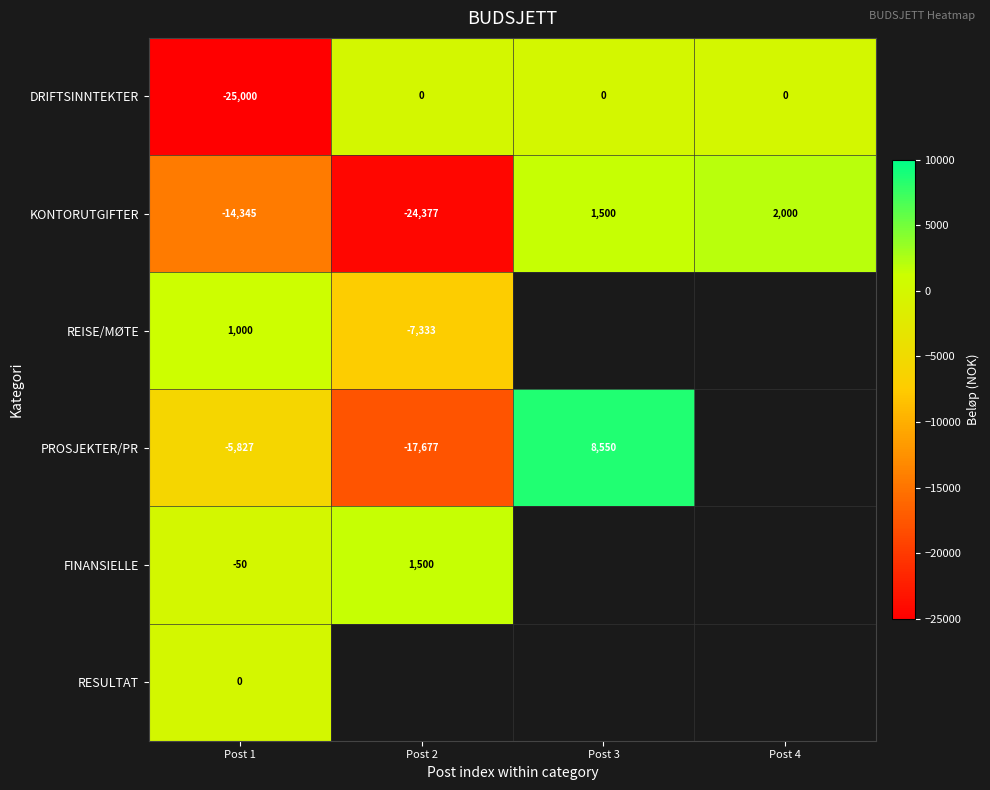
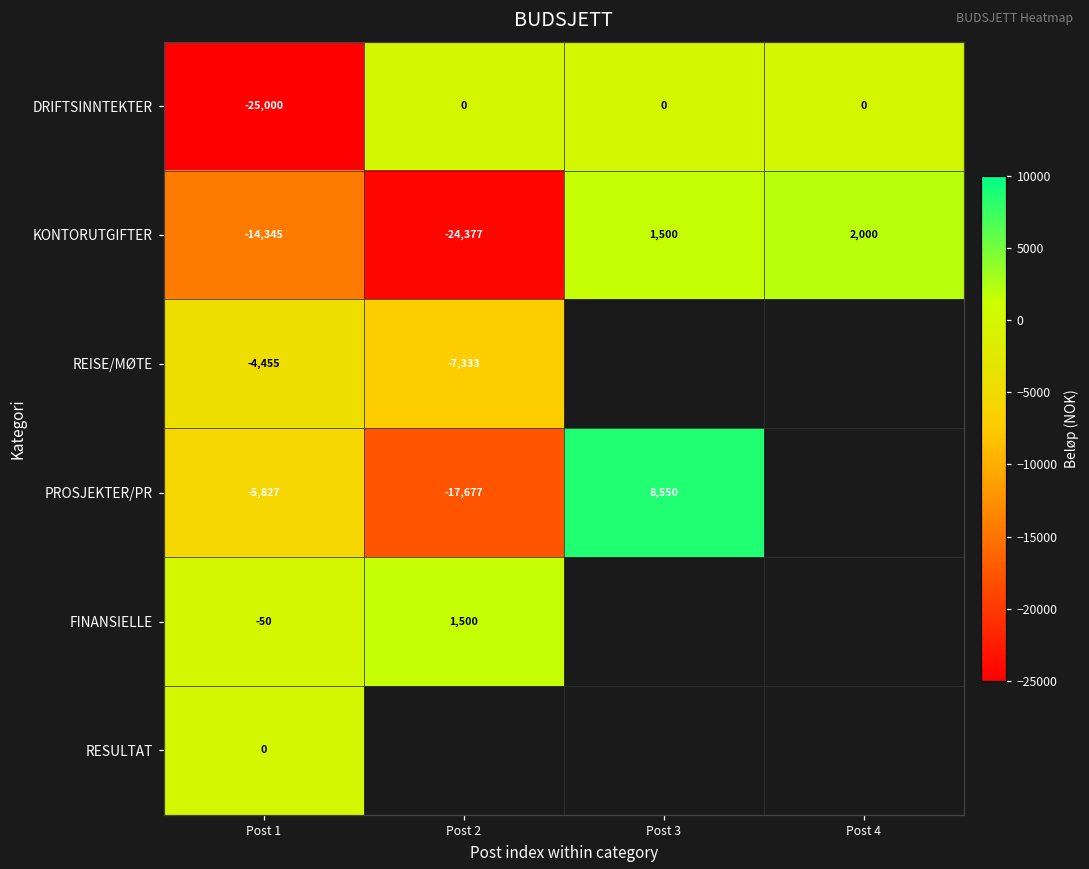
  {
    "DRIFTSINNTEKTER": {
      "Post 1": "-25,000",
      "Post 2": "0",
      "Post 3": "0",
      "Post 4": "0"
    },
    "KONTORUTGIFTER": {
      "Post 1": "-14,345",
      "Post 2": "-24,377",
      "Post 3": "1,500",
      "Post 4": "2,000"
    },
    "REISE/MØTE": {
-     "Post 1": "1,000",
+     "Post 1": "-4,455",
      "Post 2": "-7,333"
    },
    "PROSJEKTER/PR": {
      "Post 1": "-5,827",
      "Post 2": "-17,677",
      "Post 3": "8,550"
    },
    "FINANSIELLE": {
      "Post 1": "-50",
      "Post 2": "1,500"
    },
    "RESULTAT": {
      "Post 1": "0"
    }
  }
